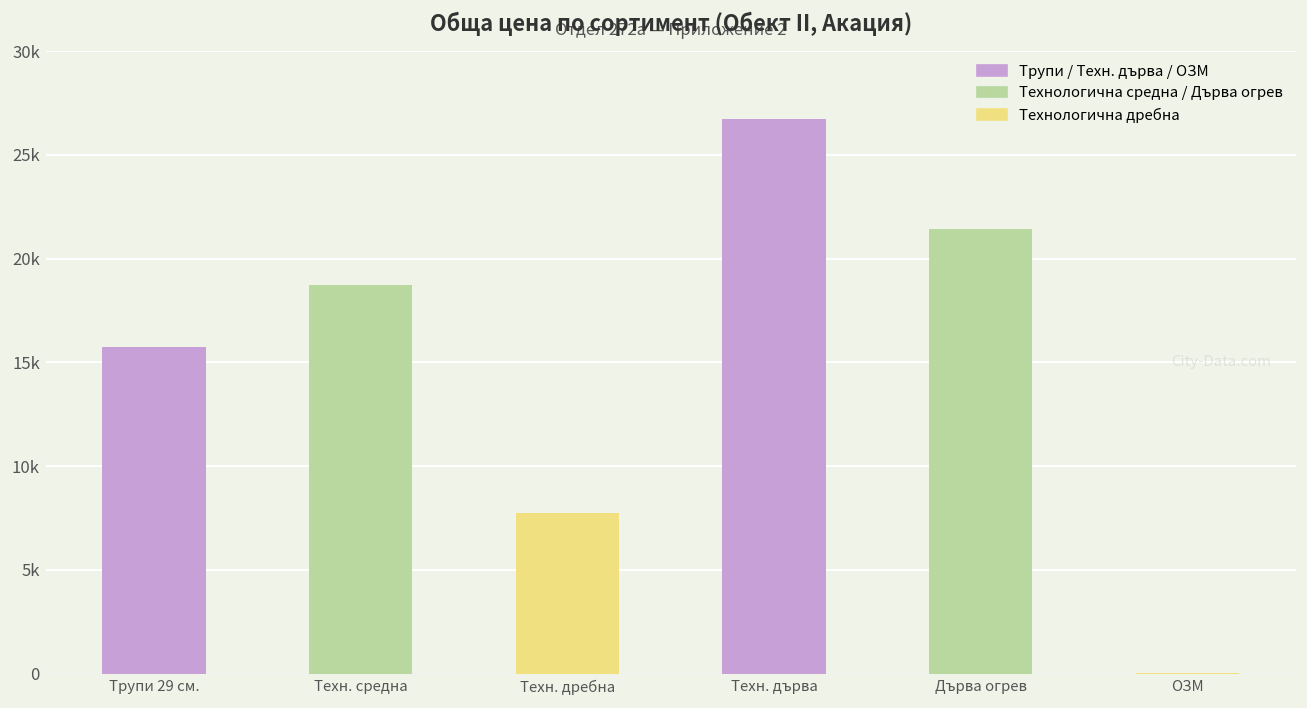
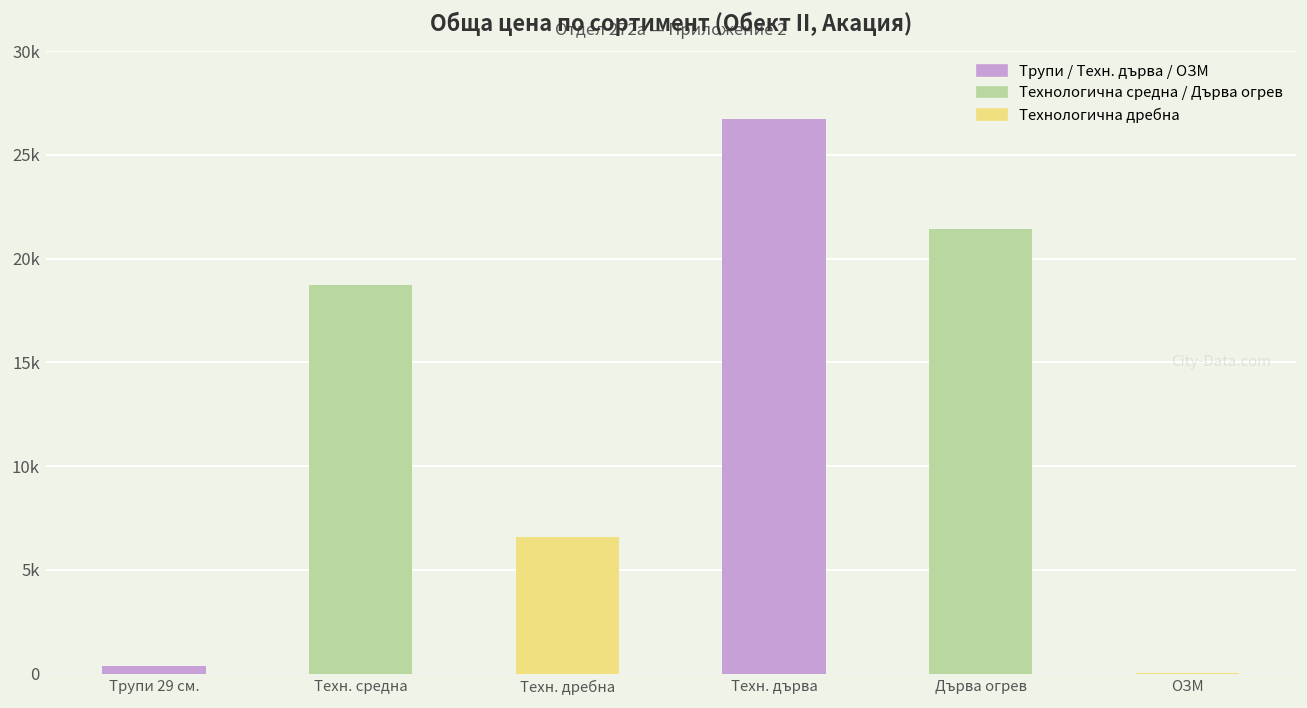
  {
-   "Трупи 29 см.": 15800,
+   "Трупи 29 см.": 400,
    "Техн. средна": 18700,
-   "Техн. дребна": 7800,
+   "Техн. дребна": 6600,
    "Техн. дърва": 26700,
    "Дърва огрев": 21400
  }
